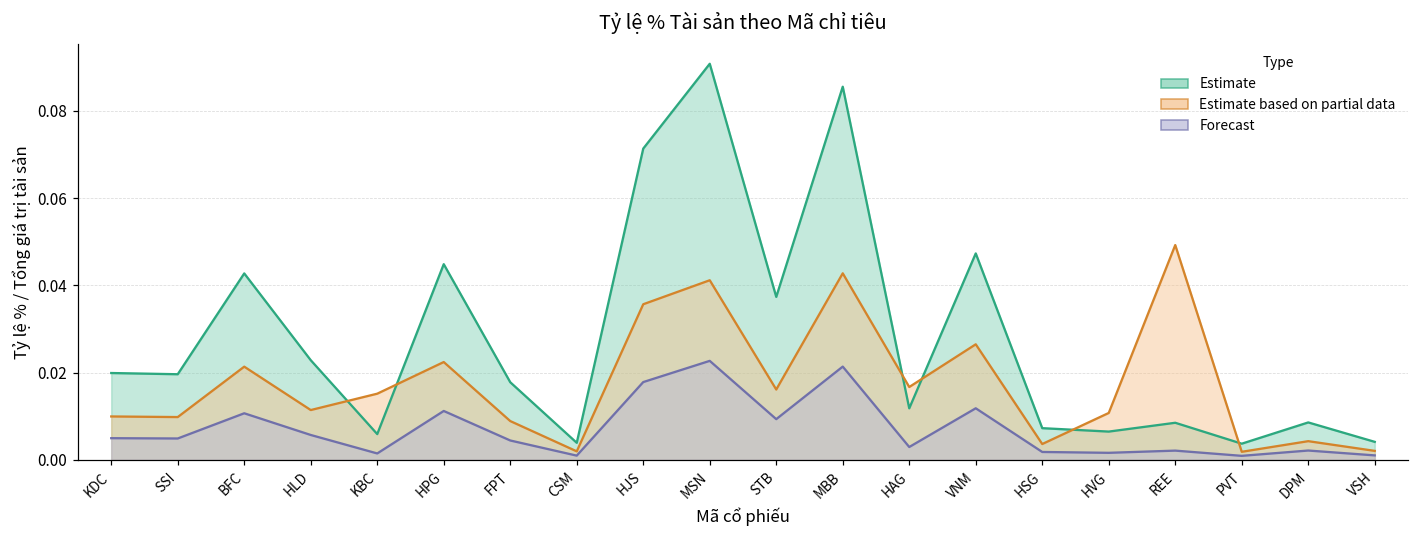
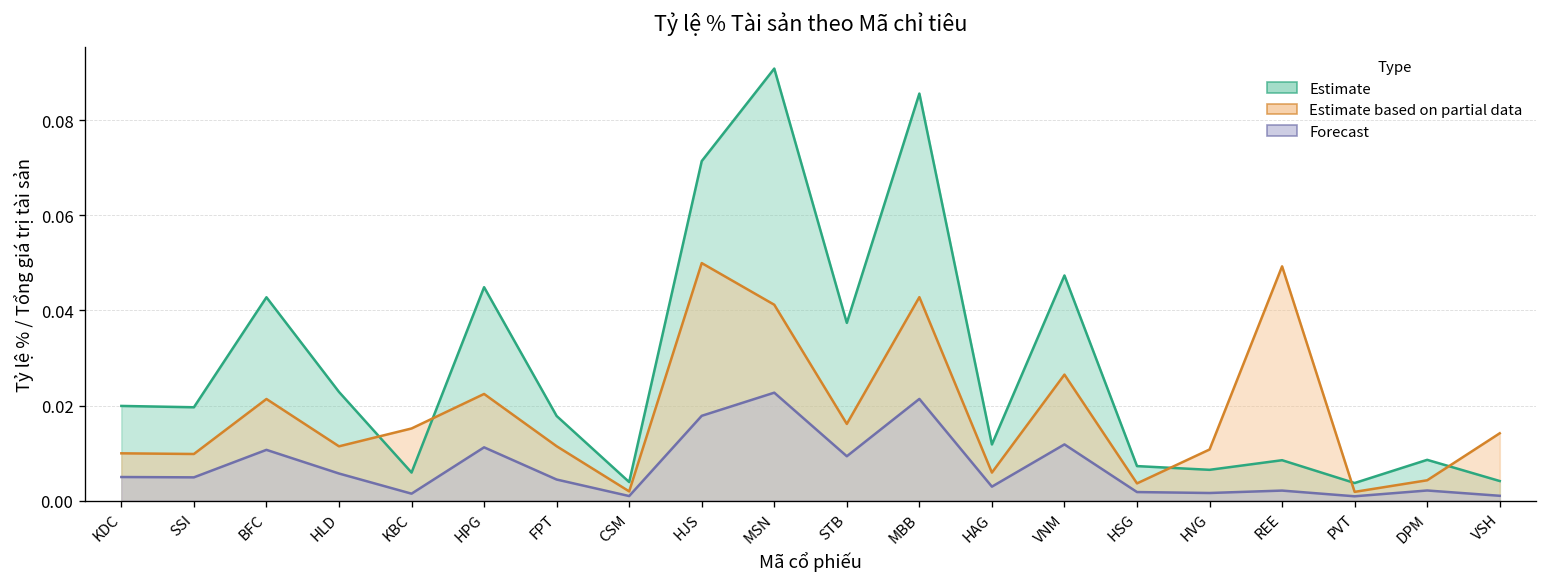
  {
    "Estimate based on partial data": {
      "KDC": 0.010,
      "SSI": 0.010,
      "BFC": 0.021,
      "HLD": 0.011,
      "KBC": 0.015,
      "HPG": 0.022,
-     "FPT": 0.009,
+     "FPT": 0.011,
      "CSM": 0.002,
-     "HJS": 0.036,
+     "HJS": 0.050,
      "MSN": 0.041,
      "STB": 0.016,
      "MBB": 0.043,
-     "HAG": 0.017,
+     "HAG": 0.006,
      "VNM": 0.027,
      "HSG": 0.004,
      "HVG": 0.011,
      "REE": 0.049,
      "PVT": 0.002,
      "DPM": 0.004,
-     "VSH": 0.002
+     "VSH": 0.014
    }
  }
